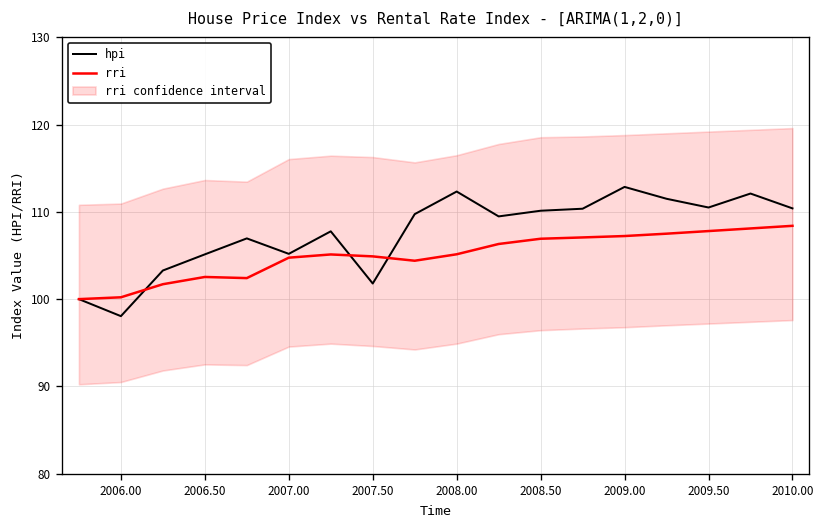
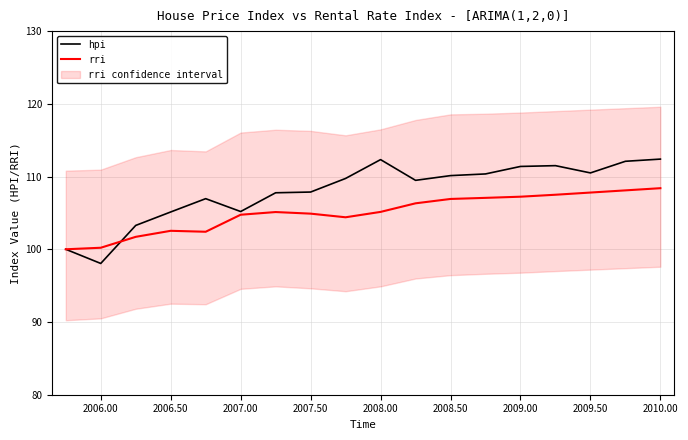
  {
    "hpi": {
      "2006.00": 98,
      "2006.50": 105,
      "2007.00": 105,
-     "2007.50": 102,
+     "2007.50": 108,
      "2008.00": 112,
      "2008.50": 110,
-     "2009.00": 113,
+     "2009.00": 111,
      "2009.50": 111,
-     "2010.00": 110
+     "2010.00": 112
    }
  }
